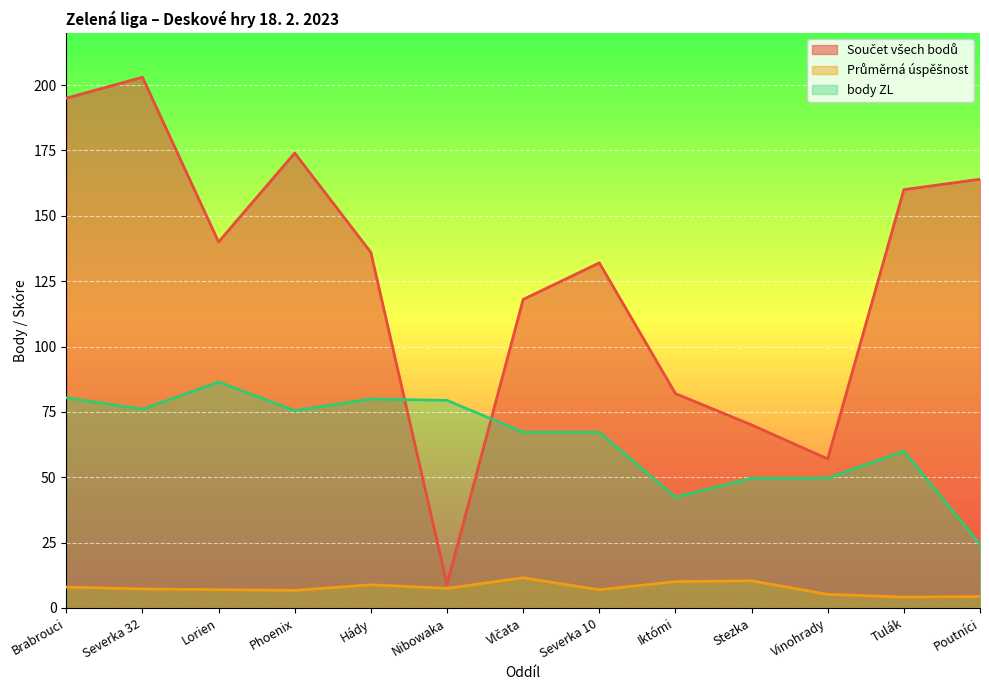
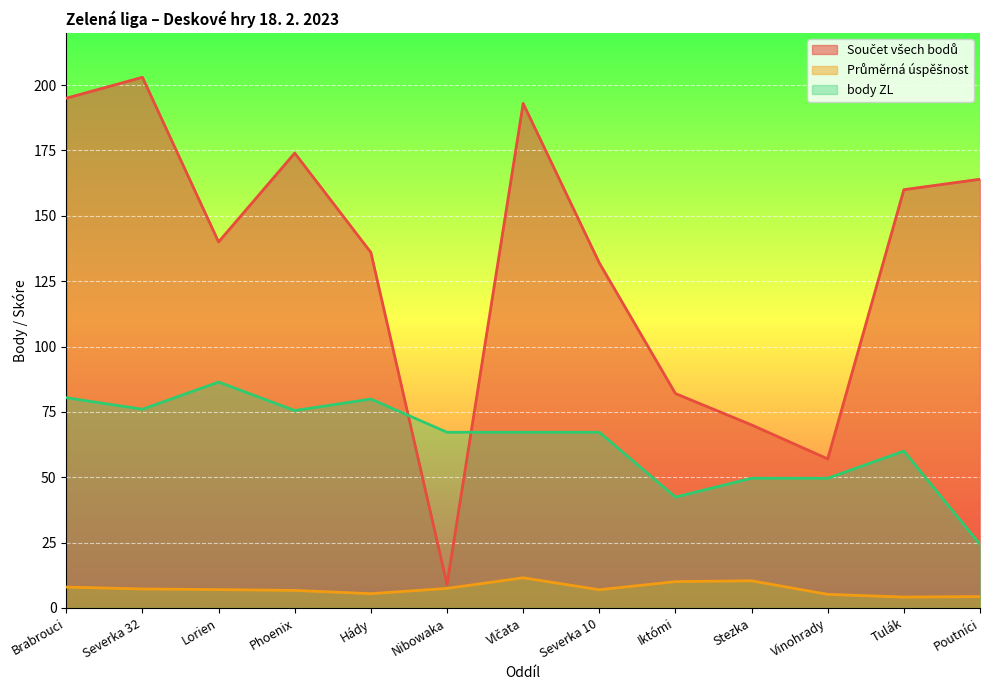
  {
    "Součet všech bodů": {
      "Brabrouci": 195,
      "Severka 32": 203,
      "Lorien": 140,
      "Phoenix": 174,
      "Hády": 136,
      "Nibowaka": 9,
-     "Vlčata": 118,
+     "Vlčata": 193,
      "Severka 10": 132,
      "Iktómi": 82,
      "Stezka": 70,
      "Vinohrady": 57,
      "Tulák": 160,
      "Poutníci": 164
    },
    "Průměrná úspěšnost": {
      "Brabrouci": 8,
      "Severka 32": 7,
      "Lorien": 7,
      "Phoenix": 7,
-     "Hády": 9,
+     "Hády": 5,
      "Nibowaka": 7,
      "Vlčata": 12,
      "Severka 10": 7,
      "Iktómi": 10,
      "Stezka": 10,
      "Vinohrady": 5,
      "Tulák": 4,
      "Poutníci": 4
    },
    "body ZL": {
      "Brabrouci": 80,
      "Severka 32": 76,
      "Lorien": 86,
      "Phoenix": 76,
      "Hády": 80,
-     "Nibowaka": 79,
+     "Nibowaka": 67,
      "Vlčata": 67,
      "Severka 10": 67,
      "Iktómi": 42,
      "Stezka": 50,
      "Vinohrady": 50,
      "Tulák": 60,
      "Poutníci": 24
    }
  }
